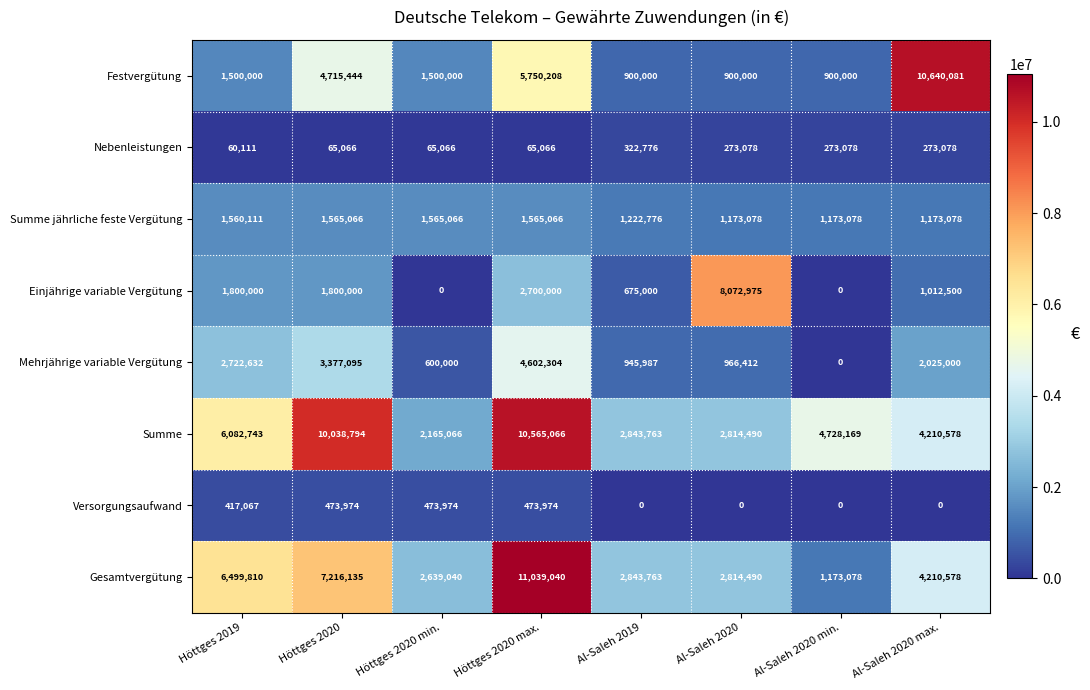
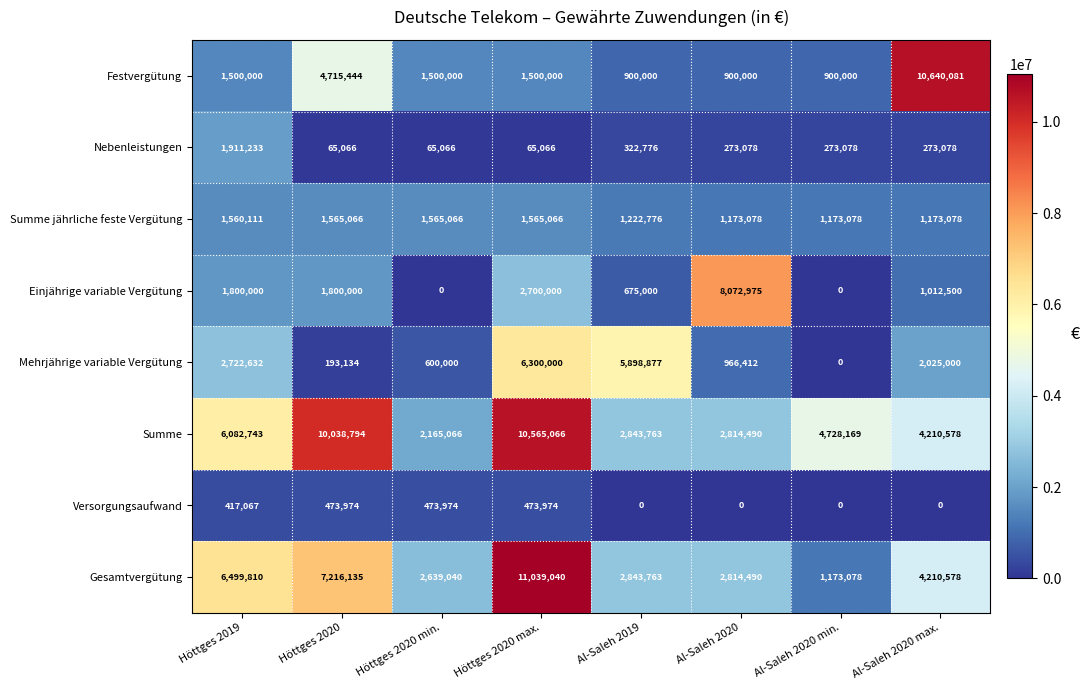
  {
    "Festvergütung": {
      "Höttges 2019": "1,500,000",
      "Höttges 2020": "4,715,444",
      "Höttges 2020 min.": "1,500,000",
-     "Höttges 2020 max.": "5,750,208",
+     "Höttges 2020 max.": "1,500,000",
      "Al-Saleh 2019": "900,000",
      "Al-Saleh 2020": "900,000",
      "Al-Saleh 2020 min.": "900,000",
      "Al-Saleh 2020 max.": "10,640,081"
    },
    "Nebenleistungen": {
-     "Höttges 2019": "60,111",
+     "Höttges 2019": "1,911,233",
      "Höttges 2020": "65,066",
      "Höttges 2020 min.": "65,066",
      "Höttges 2020 max.": "65,066",
      "Al-Saleh 2019": "322,776",
      "Al-Saleh 2020": "273,078",
      "Al-Saleh 2020 min.": "273,078",
      "Al-Saleh 2020 max.": "273,078"
    },
    "Summe jährliche feste Vergütung": {
      "Höttges 2019": "1,560,111",
      "Höttges 2020": "1,565,066",
      "Höttges 2020 min.": "1,565,066",
      "Höttges 2020 max.": "1,565,066",
      "Al-Saleh 2019": "1,222,776",
      "Al-Saleh 2020": "1,173,078",
      "Al-Saleh 2020 min.": "1,173,078",
      "Al-Saleh 2020 max.": "1,173,078"
    },
    "Einjährige variable Vergütung": {
      "Höttges 2019": "1,800,000",
      "Höttges 2020": "1,800,000",
      "Höttges 2020 min.": "0",
      "Höttges 2020 max.": "2,700,000",
      "Al-Saleh 2019": "675,000",
      "Al-Saleh 2020": "8,072,975",
      "Al-Saleh 2020 min.": "0",
      "Al-Saleh 2020 max.": "1,012,500"
    },
    "Mehrjährige variable Vergütung": {
      "Höttges 2019": "2,722,632",
-     "Höttges 2020": "3,377,095",
+     "Höttges 2020": "193,134",
      "Höttges 2020 min.": "600,000",
-     "Höttges 2020 max.": "4,602,304",
-     "Al-Saleh 2019": "945,987",
+     "Höttges 2020 max.": "6,300,000",
+     "Al-Saleh 2019": "5,898,877",
      "Al-Saleh 2020": "966,412",
      "Al-Saleh 2020 min.": "0",
      "Al-Saleh 2020 max.": "2,025,000"
    },
    "Summe": {
      "Höttges 2019": "6,082,743",
      "Höttges 2020": "10,038,794",
      "Höttges 2020 min.": "2,165,066",
      "Höttges 2020 max.": "10,565,066",
      "Al-Saleh 2019": "2,843,763",
      "Al-Saleh 2020": "2,814,490",
      "Al-Saleh 2020 min.": "4,728,169",
      "Al-Saleh 2020 max.": "4,210,578"
    },
    "Versorgungsaufwand": {
      "Höttges 2019": "417,067",
      "Höttges 2020": "473,974",
      "Höttges 2020 min.": "473,974",
      "Höttges 2020 max.": "473,974",
      "Al-Saleh 2019": "0",
      "Al-Saleh 2020": "0",
      "Al-Saleh 2020 min.": "0",
      "Al-Saleh 2020 max.": "0"
    },
    "Gesamtvergütung": {
      "Höttges 2019": "6,499,810",
      "Höttges 2020": "7,216,135",
      "Höttges 2020 min.": "2,639,040",
      "Höttges 2020 max.": "11,039,040",
      "Al-Saleh 2019": "2,843,763",
      "Al-Saleh 2020": "2,814,490",
      "Al-Saleh 2020 min.": "1,173,078",
      "Al-Saleh 2020 max.": "4,210,578"
    }
  }
